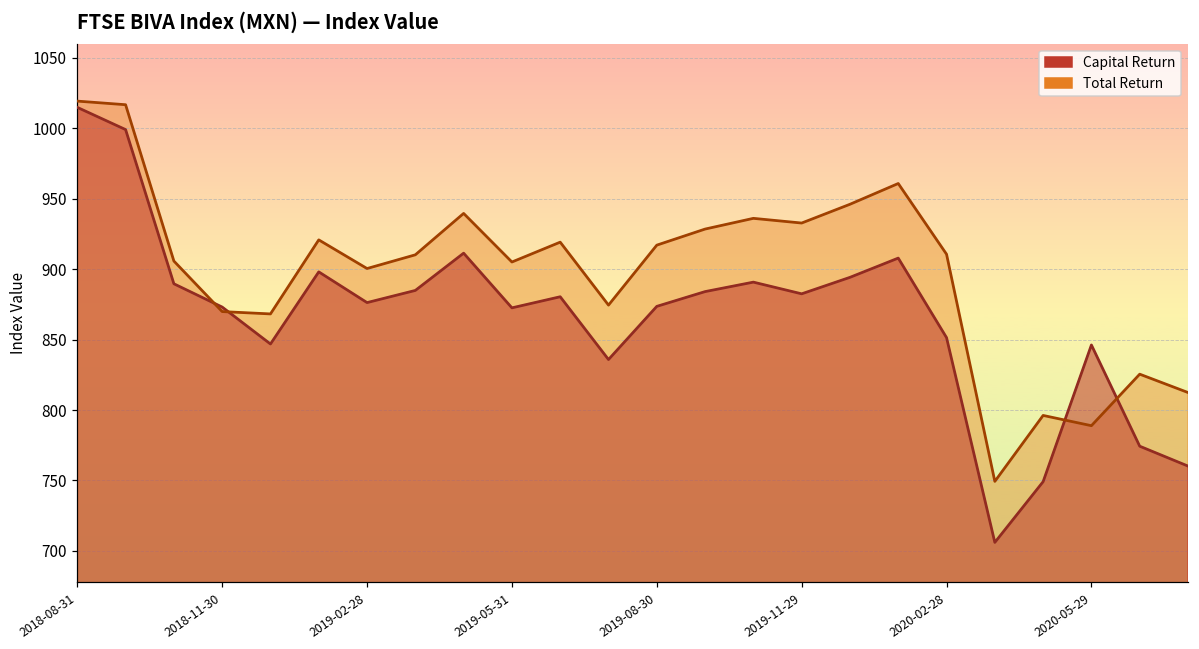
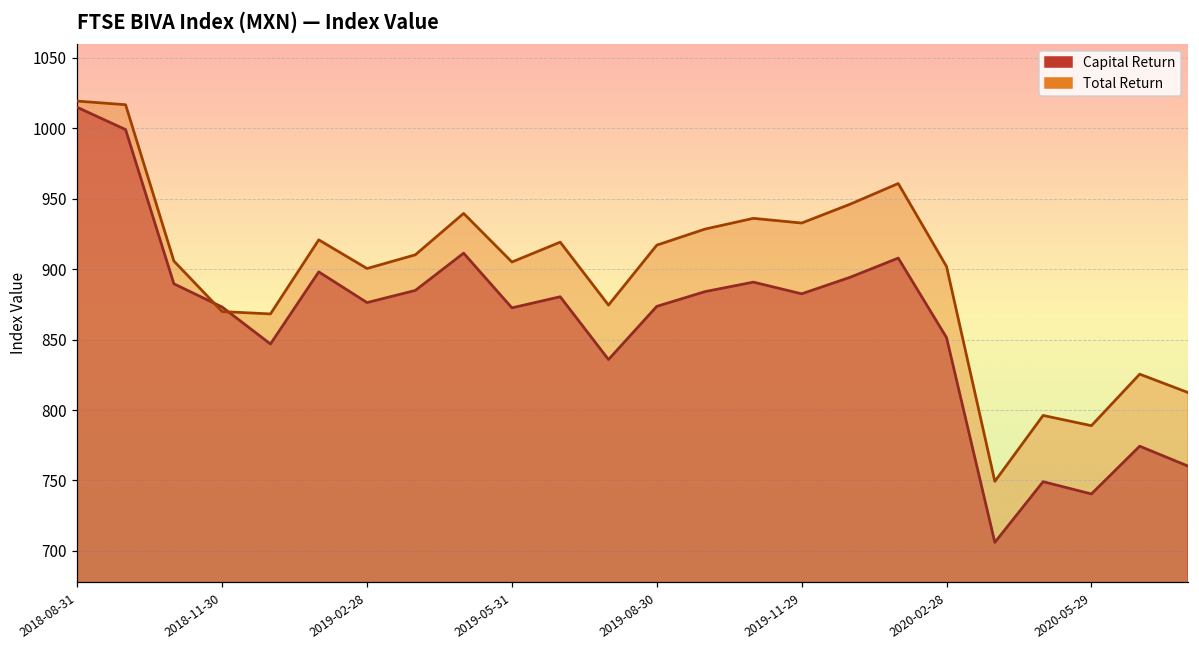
  {
    "Capital Return": {
      "2018-08-31": 1015,
      "2018-11-30": 873,
      "2019-02-28": 876,
      "2019-05-31": 873,
      "2019-08-30": 874,
      "2019-11-29": 883,
      "2020-02-28": 851,
-     "2020-05-29": 846
+     "2020-05-29": 740
    },
    "Total Return": {
      "2018-08-31": 1019,
      "2018-11-30": 870,
      "2019-02-28": 900,
      "2019-05-31": 905,
      "2019-08-30": 917,
      "2019-11-29": 933,
-     "2020-02-28": 911,
+     "2020-02-28": 902,
      "2020-05-29": 789
    }
  }
